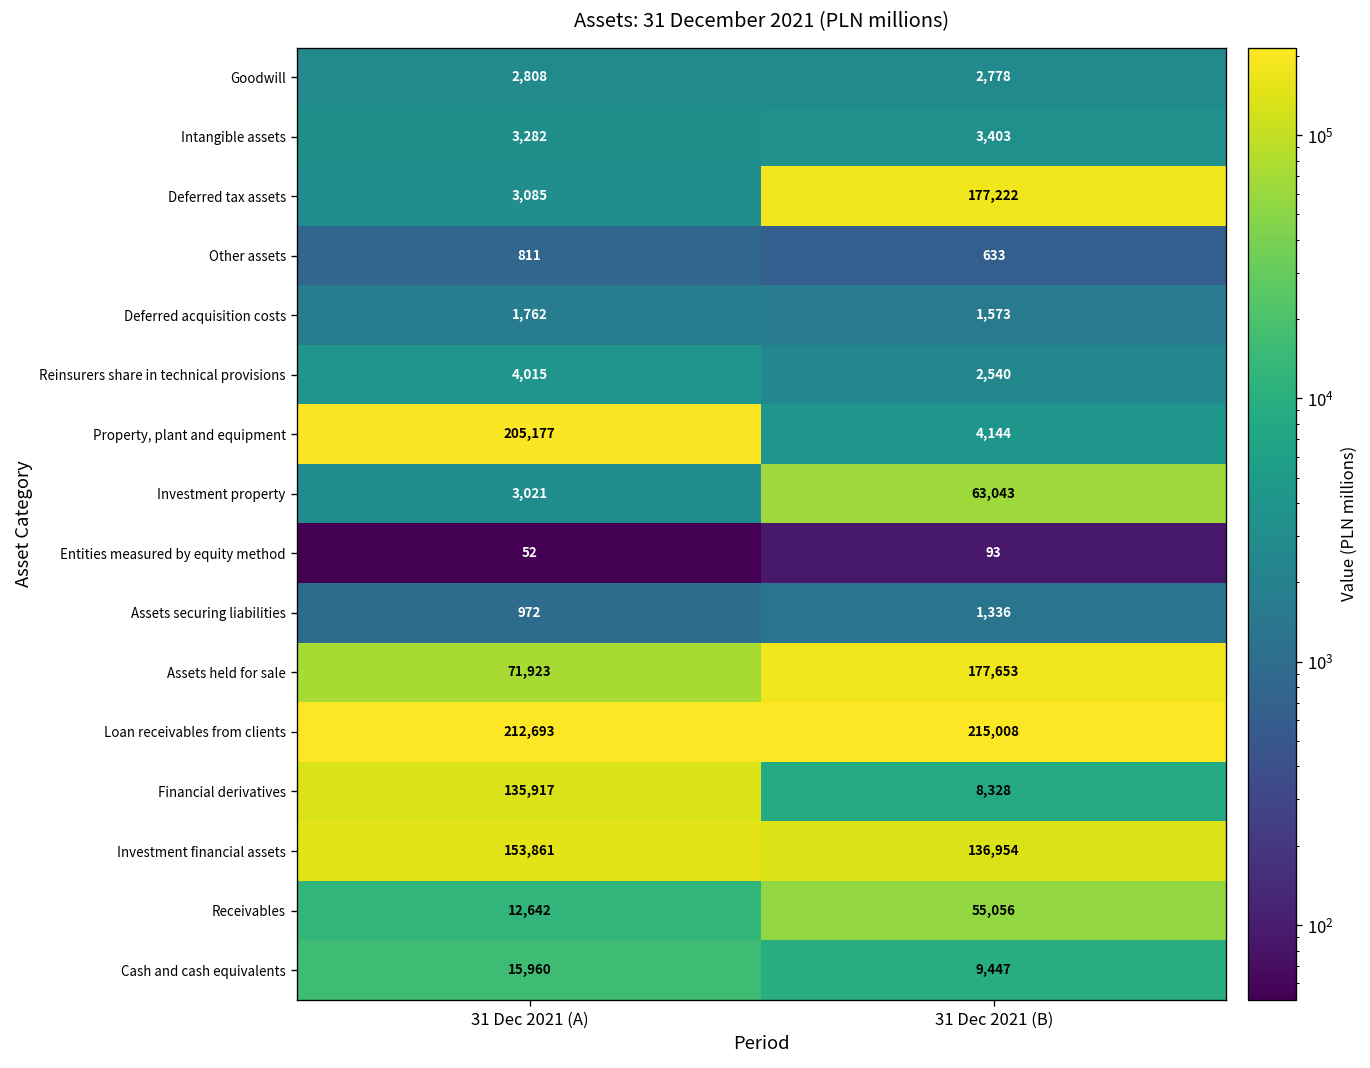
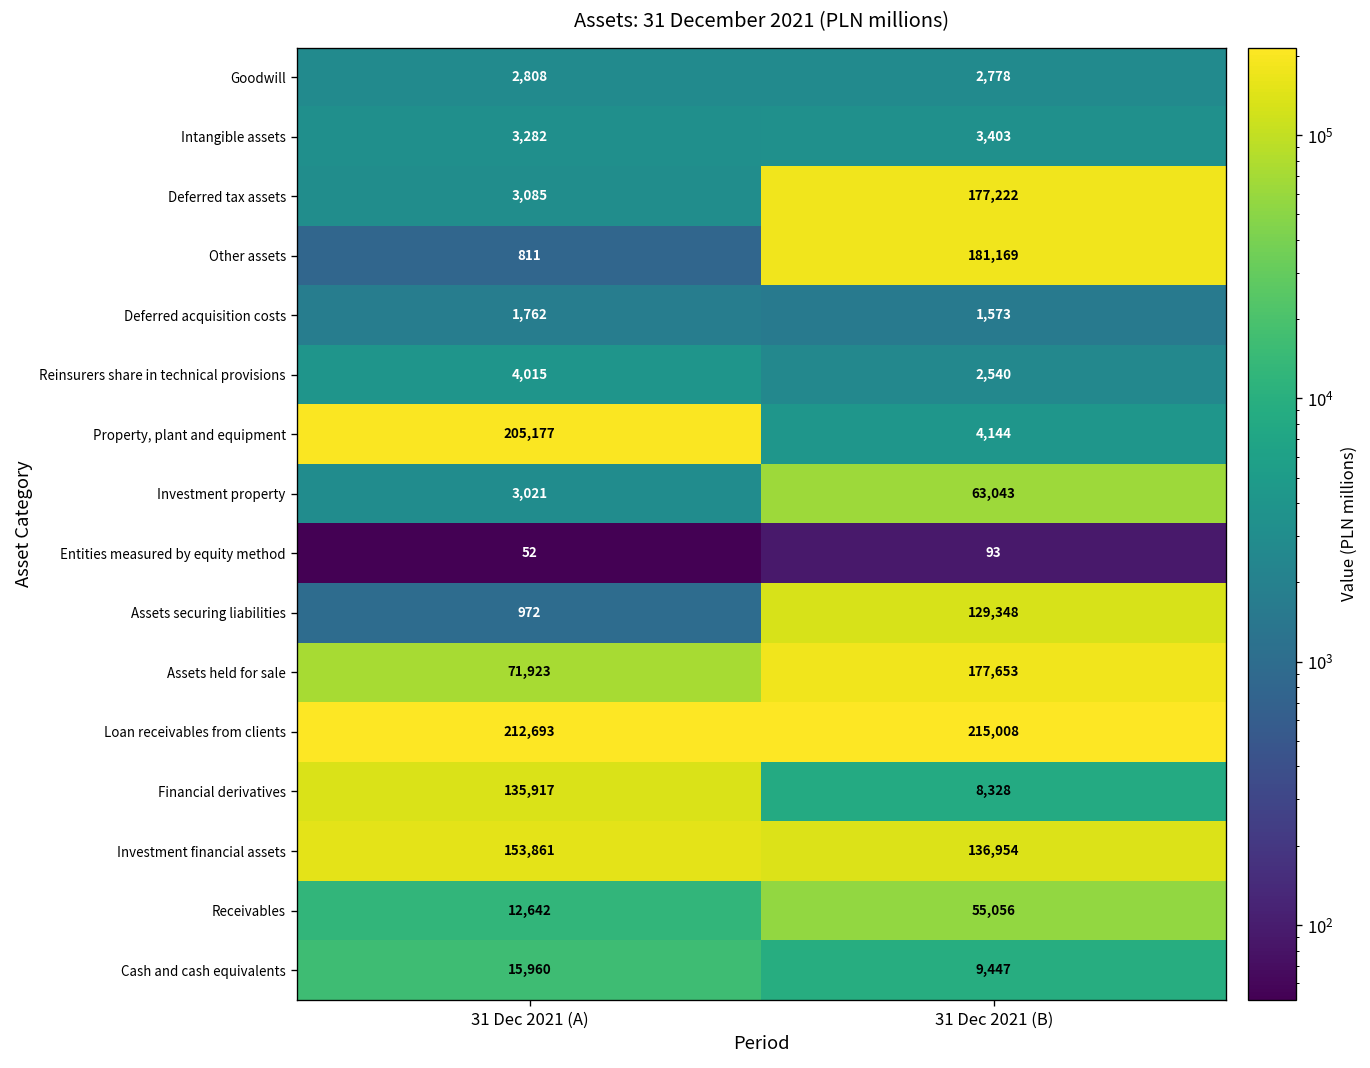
  {
    "Goodwill": {
      "31 Dec 2021 (A)": "2,808",
      "31 Dec 2021 (B)": "2,778"
    },
    "Intangible assets": {
      "31 Dec 2021 (A)": "3,282",
      "31 Dec 2021 (B)": "3,403"
    },
    "Deferred tax assets": {
      "31 Dec 2021 (A)": "3,085",
      "31 Dec 2021 (B)": "177,222"
    },
    "Other assets": {
      "31 Dec 2021 (A)": "811",
-     "31 Dec 2021 (B)": "633"
+     "31 Dec 2021 (B)": "181,169"
    },
    "Deferred acquisition costs": {
      "31 Dec 2021 (A)": "1,762",
      "31 Dec 2021 (B)": "1,573"
    },
    "Reinsurers share in technical provisions": {
      "31 Dec 2021 (A)": "4,015",
      "31 Dec 2021 (B)": "2,540"
    },
    "Property, plant and equipment": {
      "31 Dec 2021 (A)": "205,177",
      "31 Dec 2021 (B)": "4,144"
    },
    "Investment property": {
      "31 Dec 2021 (A)": "3,021",
      "31 Dec 2021 (B)": "63,043"
    },
    "Entities measured by equity method": {
      "31 Dec 2021 (A)": "52",
      "31 Dec 2021 (B)": "93"
    },
    "Assets securing liabilities": {
      "31 Dec 2021 (A)": "972",
-     "31 Dec 2021 (B)": "1,336"
+     "31 Dec 2021 (B)": "129,348"
    },
    "Assets held for sale": {
      "31 Dec 2021 (A)": "71,923",
      "31 Dec 2021 (B)": "177,653"
    },
    "Loan receivables from clients": {
      "31 Dec 2021 (A)": "212,693",
      "31 Dec 2021 (B)": "215,008"
    },
    "Financial derivatives": {
      "31 Dec 2021 (A)": "135,917",
      "31 Dec 2021 (B)": "8,328"
    },
    "Investment financial assets": {
      "31 Dec 2021 (A)": "153,861",
      "31 Dec 2021 (B)": "136,954"
    },
    "Receivables": {
      "31 Dec 2021 (A)": "12,642",
      "31 Dec 2021 (B)": "55,056"
    },
    "Cash and cash equivalents": {
      "31 Dec 2021 (A)": "15,960",
      "31 Dec 2021 (B)": "9,447"
    }
  }
